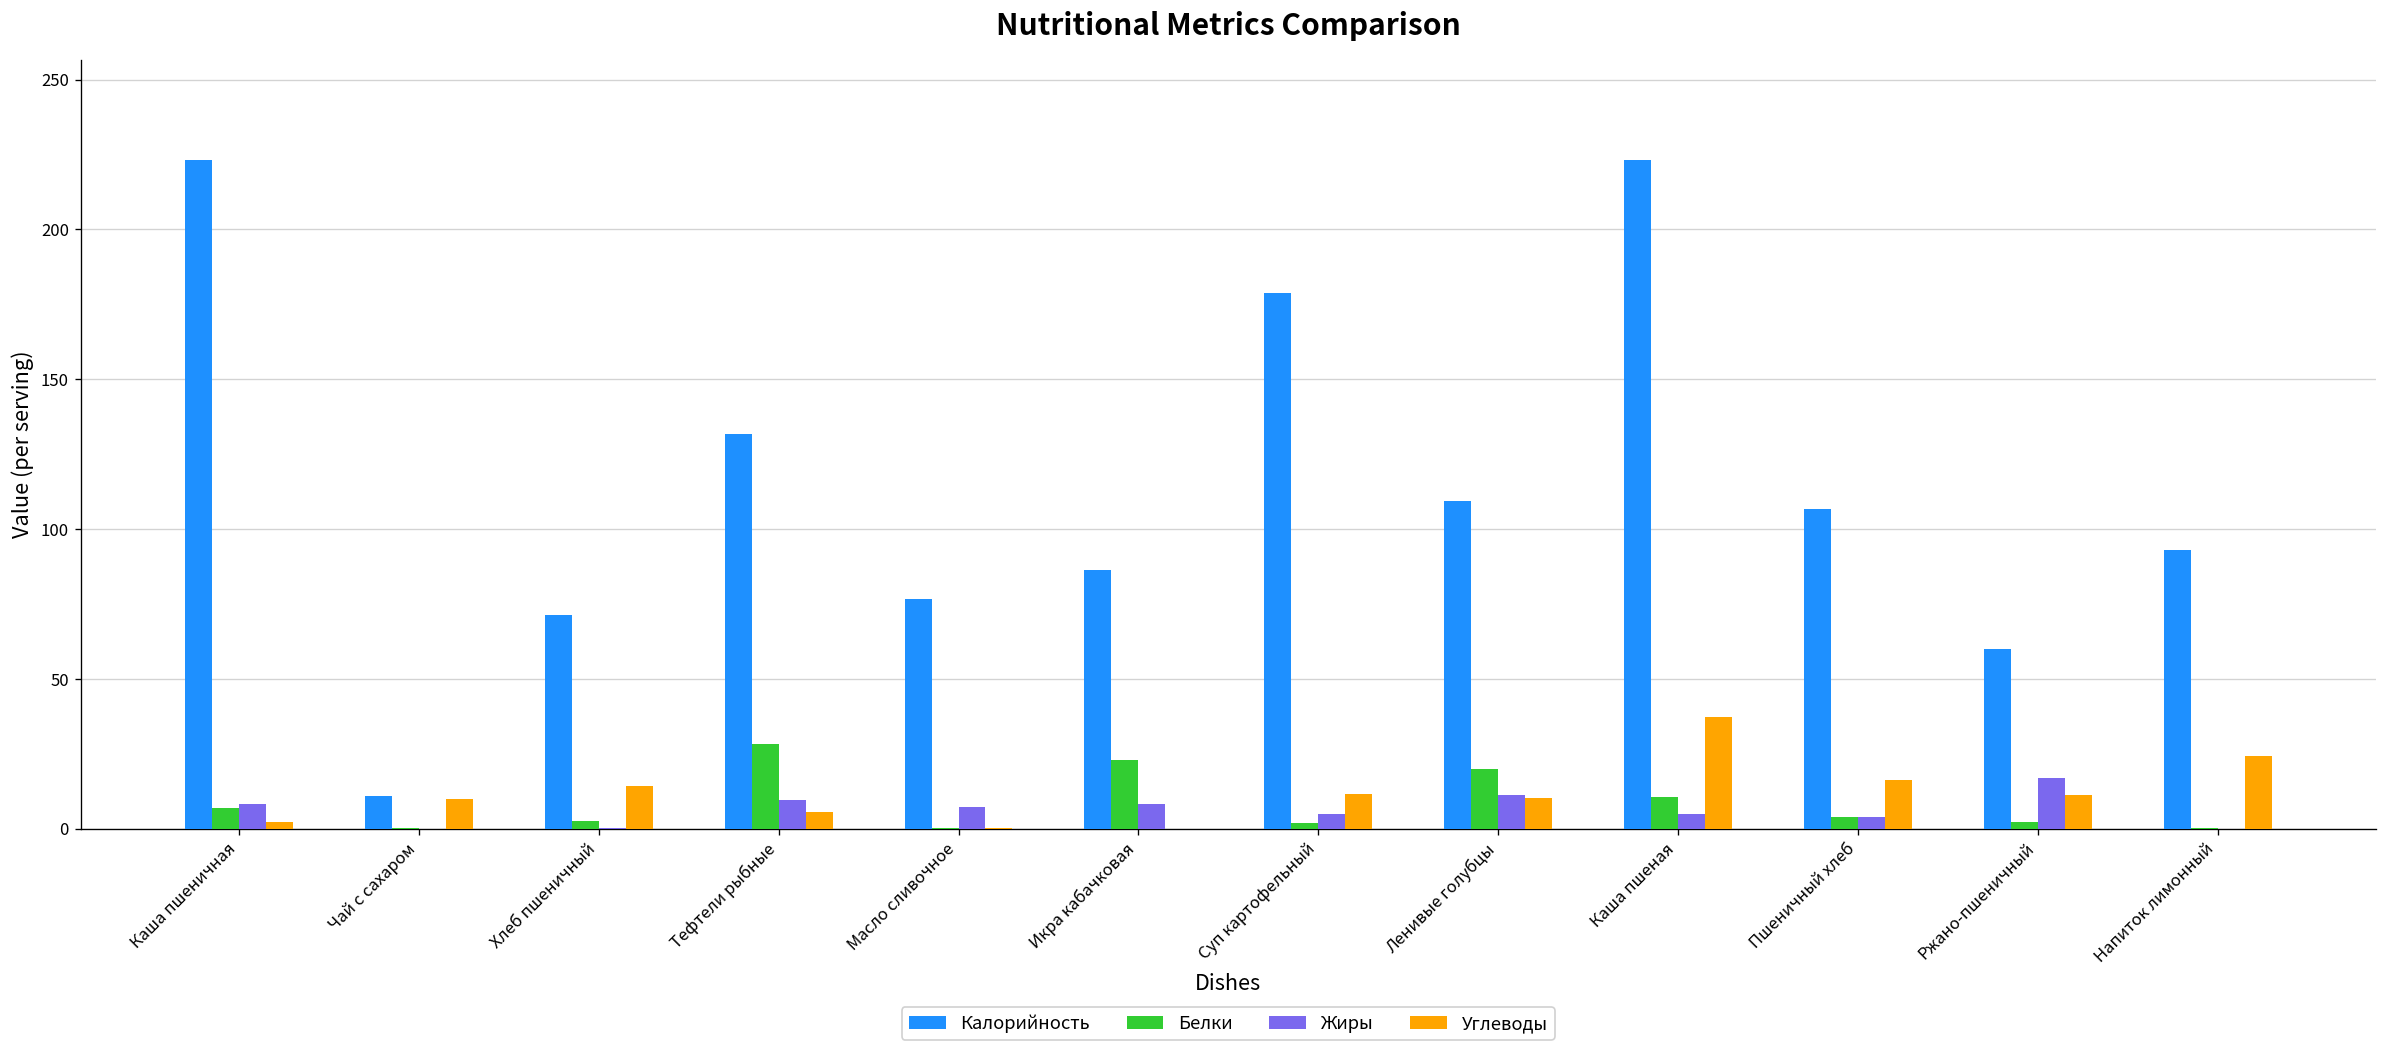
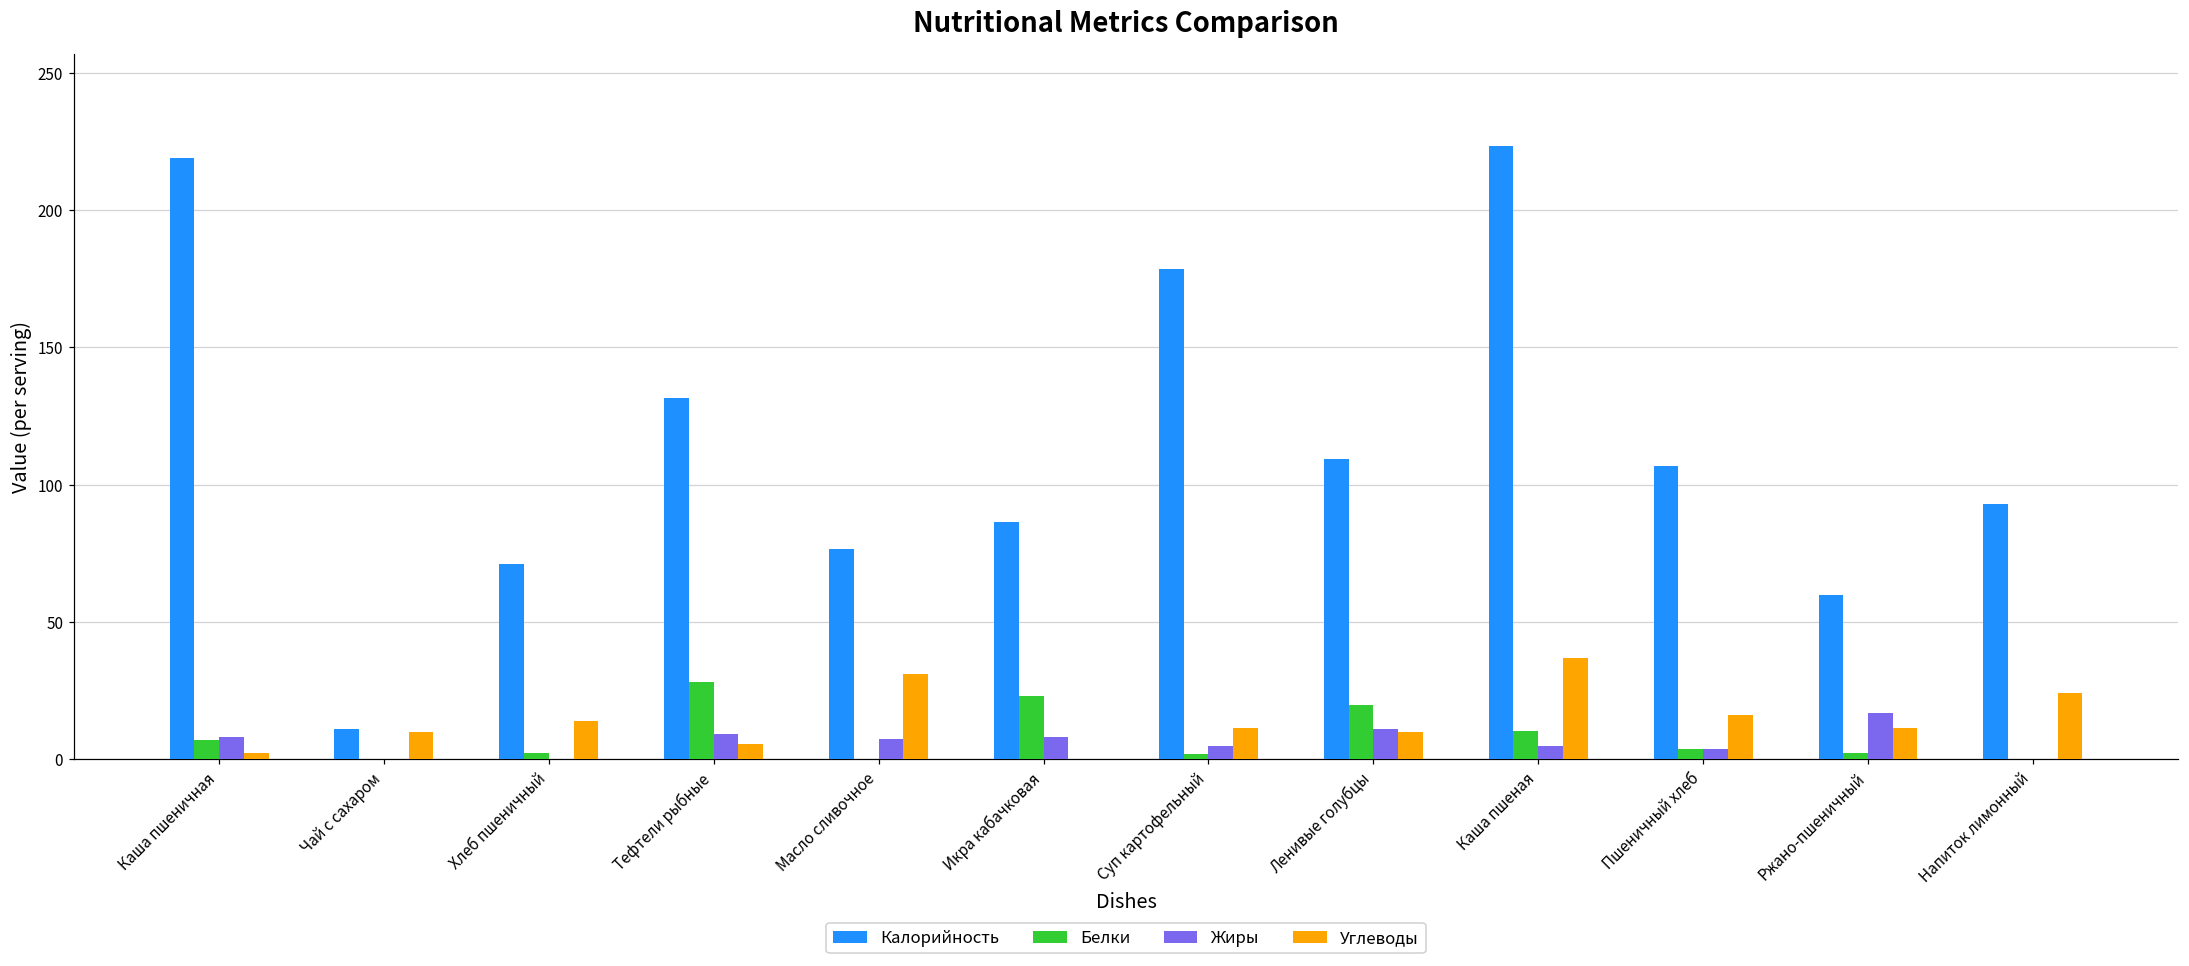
  {
    "Калорийность": {
-     "Каша пшеничная": 223,
+     "Каша пшеничная": 219,
      "Чай с сахаром": 11,
      "Хлеб пшеничный": 71,
      "Тефтели рыбные": 132,
      "Масло сливочное": 77,
      "Икра кабачковая": 86,
      "Суп картофельный": 179,
      "Ленивые голубцы": 109,
      "Каша пшеная": 223,
      "Пшеничный хлеб": 107,
      "Ржано-пшеничный": 60,
      "Напиток лимонный": 93
    },
    "Белки": {
      "Каша пшеничная": 7,
      "Хлеб пшеничный": 2,
      "Тефтели рыбные": 28,
      "Икра кабачковая": 23,
      "Суп картофельный": 2,
      "Ленивые голубцы": 20,
      "Каша пшеная": 10,
      "Пшеничный хлеб": 4,
      "Ржано-пшеничный": 2
    },
    "Жиры": {
      "Каша пшеничная": 8,
      "Тефтели рыбные": 9,
      "Масло сливочное": 7,
      "Икра кабачковая": 8,
      "Суп картофельный": 5,
      "Ленивые голубцы": 11,
      "Каша пшеная": 5,
      "Пшеничный хлеб": 4,
      "Ржано-пшеничный": 17,
      "Напиток лимонный": 0
    },
    "Углеводы": {
      "Каша пшеничная": 2,
      "Чай с сахаром": 10,
      "Хлеб пшеничный": 14,
      "Тефтели рыбные": 5,
-     "Масло сливочное": 0,
+     "Масло сливочное": 31,
      "Икра кабачковая": 0,
      "Суп картофельный": 12,
      "Ленивые голубцы": 10,
      "Каша пшеная": 37,
      "Пшеничный хлеб": 16,
      "Ржано-пшеничный": 11,
      "Напиток лимонный": 24
    }
  }
